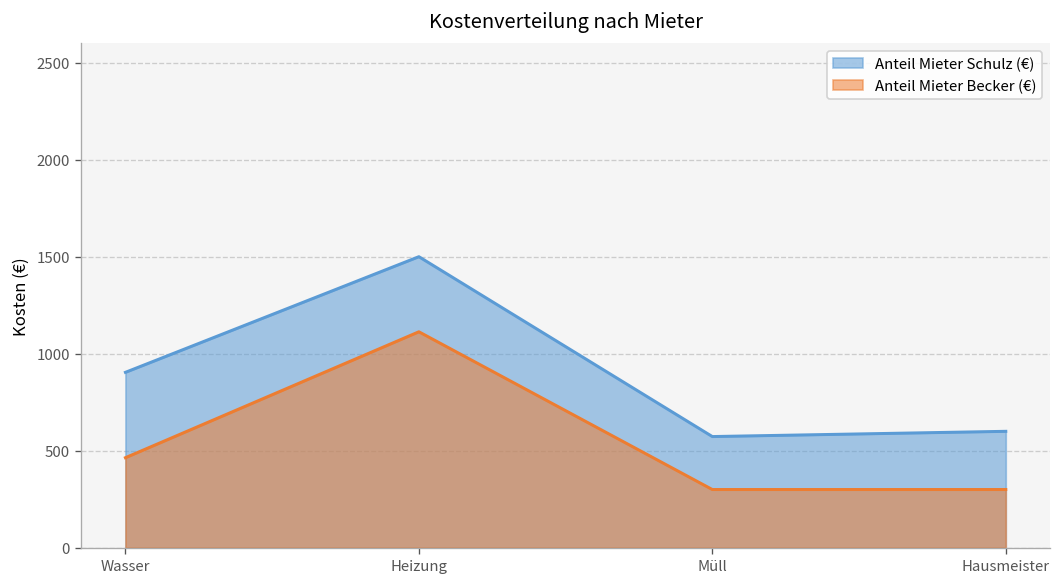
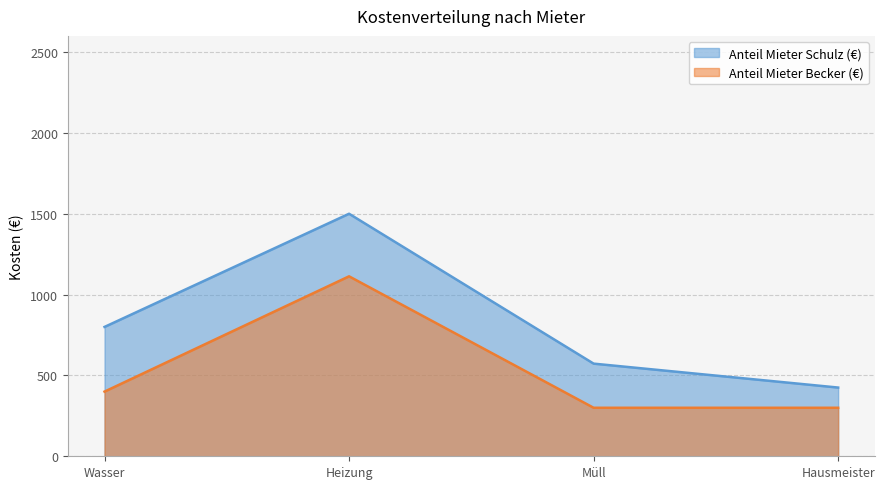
  {
    "Anteil Mieter Schulz (€)": {
-     "Wasser": 900,
+     "Wasser": 800,
      "Heizung": 1500,
      "Müll": 570,
-     "Hausmeister": 600
+     "Hausmeister": 430
    },
    "Anteil Mieter Becker (€)": {
-     "Wasser": 460,
+     "Wasser": 400,
      "Heizung": 1110,
      "Müll": 300,
      "Hausmeister": 300
    }
  }
